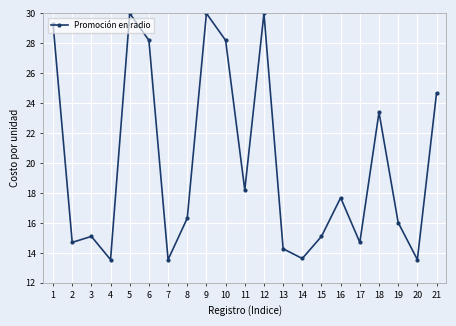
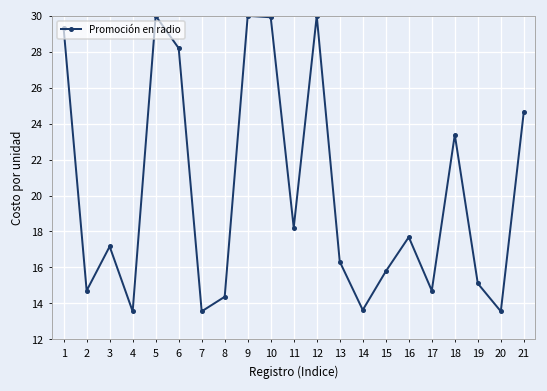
  {
    "2": 14.7,
-   "3": 15.1,
+   "3": 17.2,
    "4": 13.6,
    "5": 30.0,
    "6": 28.2,
    "7": 13.6,
-   "8": 16.3,
+   "8": 14.4,
    "9": 30.0,
-   "10": 28.2,
+   "10": 29.9,
    "11": 18.2,
    "12": 30.0,
-   "13": 14.3,
+   "13": 16.3,
    "14": 13.6,
-   "15": 15.1,
+   "15": 15.8,
    "16": 17.7,
    "17": 14.7,
    "18": 23.4,
-   "19": 16.0,
+   "19": 15.1,
    "20": 13.6,
    "21": 24.7
  }
